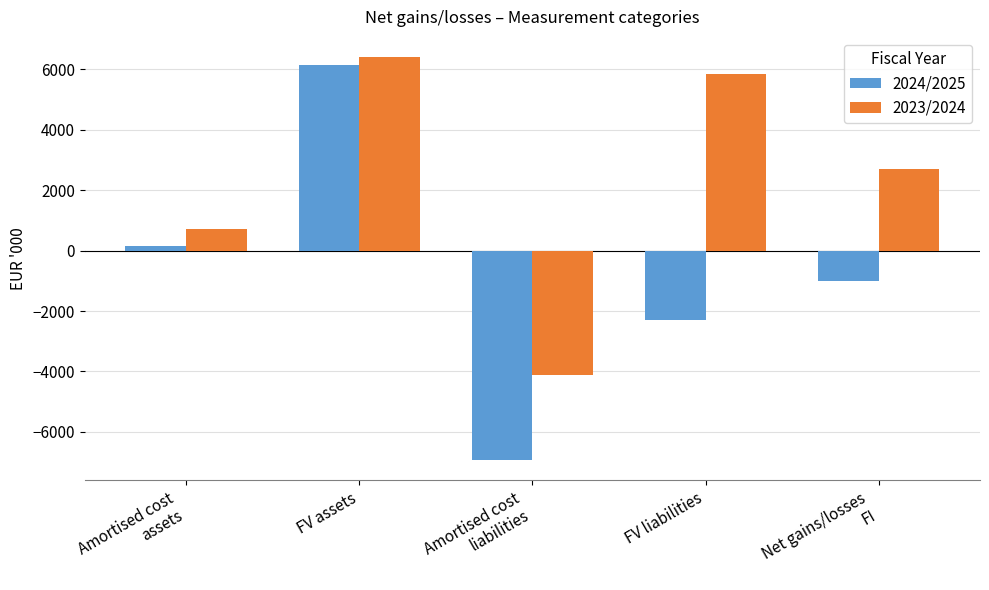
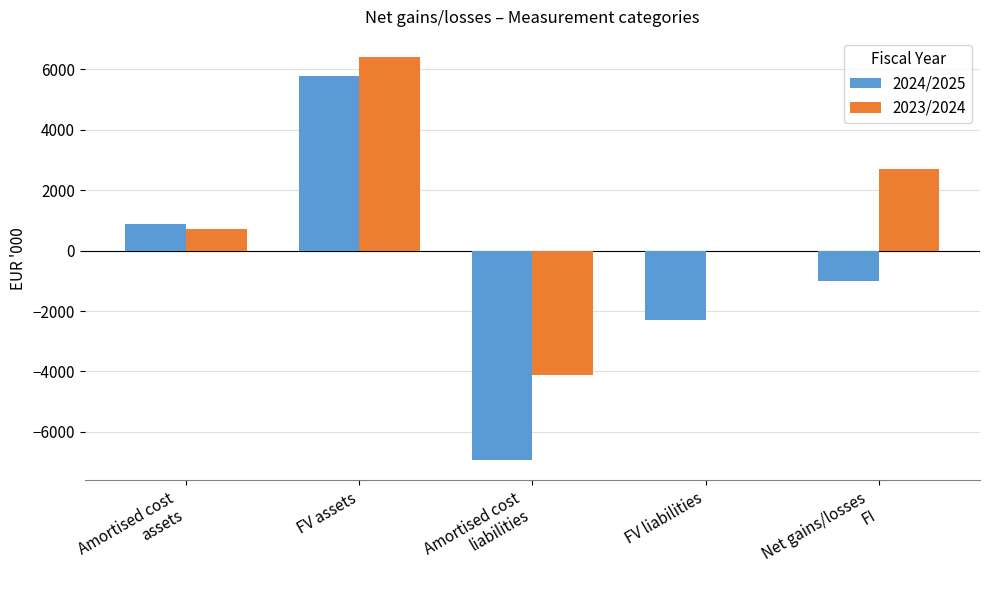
  {
    "2024/2025": {
-     "Amortised cost assets": 200,
-     "FV assets": 6100,
+     "Amortised cost assets": 900,
+     "FV assets": 5800,
      "Amortised cost liabilities": -6900,
      "FV liabilities": -2300,
      "Net gains/losses FI": -1000
    },
    "2023/2024": {
      "Amortised cost assets": 700,
      "FV assets": 6400,
      "Amortised cost liabilities": -4100,
-     "FV liabilities": 5800,
+     "FV liabilities": 0,
      "Net gains/losses FI": 2700
    }
  }
